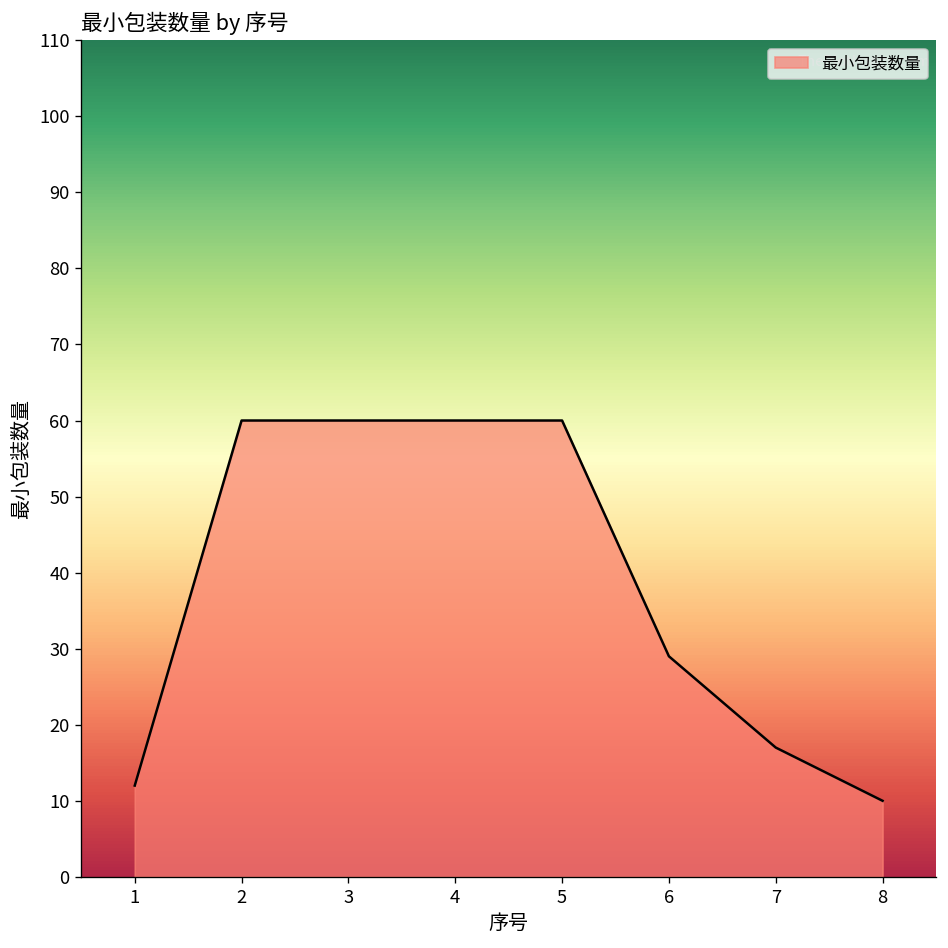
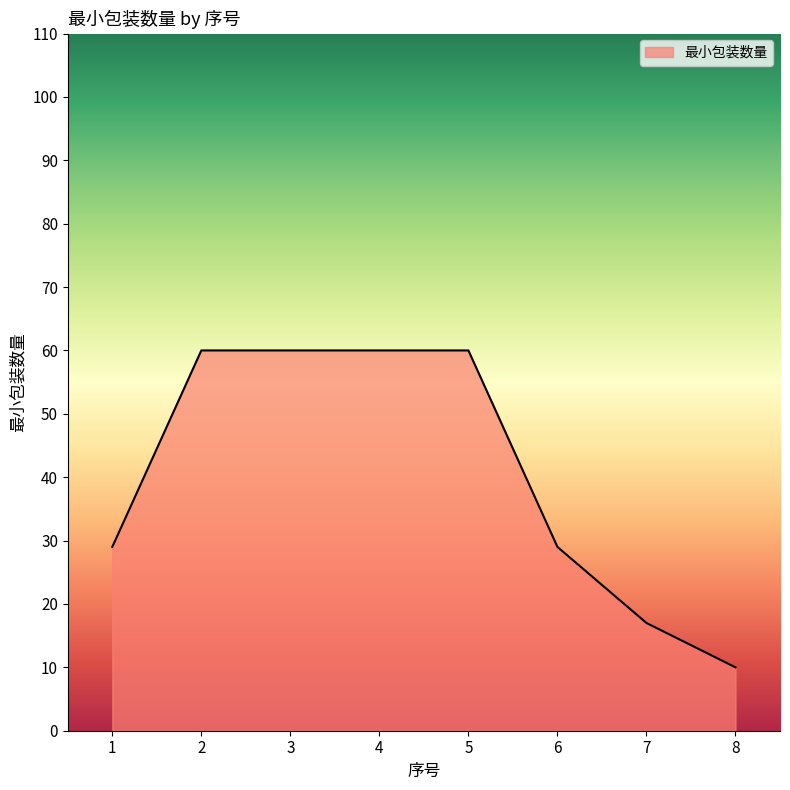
  {
-   "1": 12,
+   "1": 29,
    "2": 60,
    "3": 60,
    "4": 60,
    "5": 60,
    "6": 29,
    "7": 17,
    "8": 10
  }
